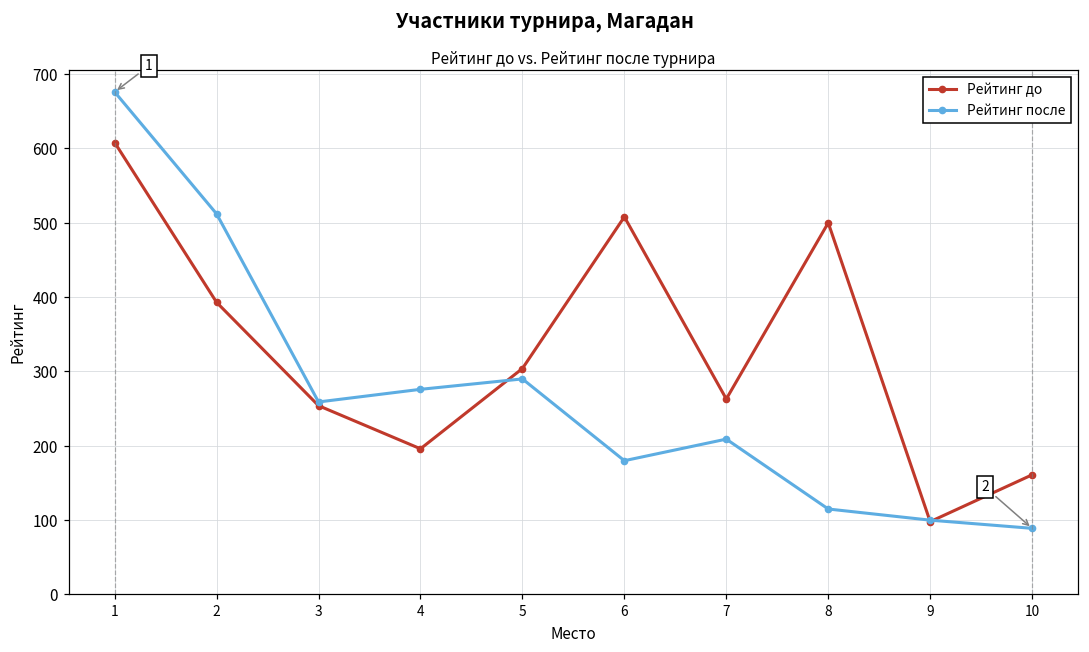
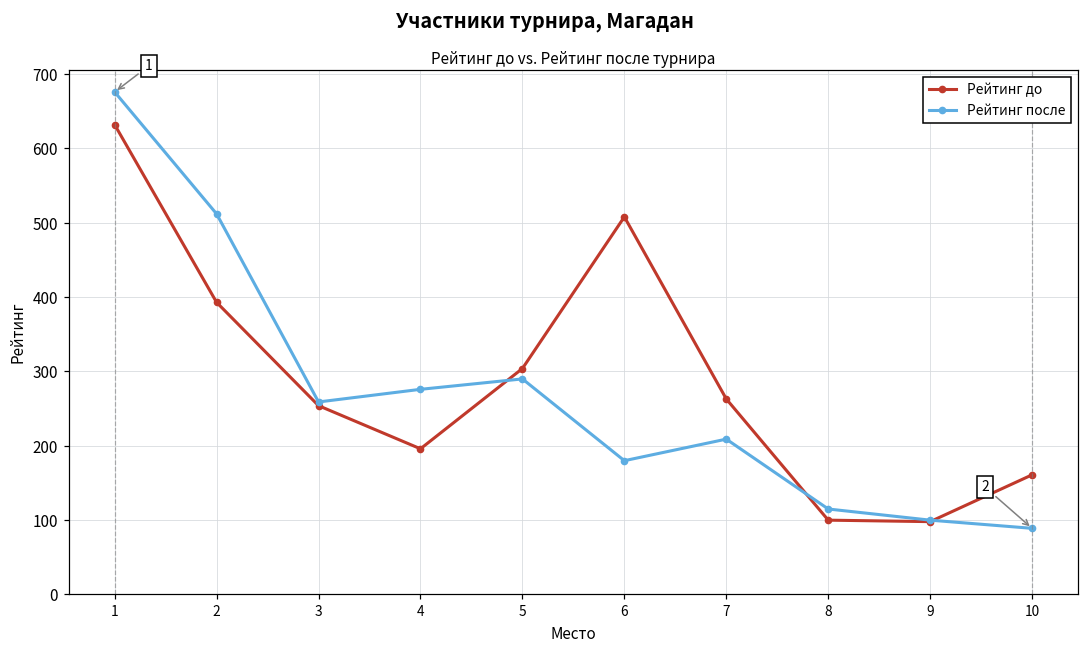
  {
    "Рейтинг до": {
-     "1": 610,
+     "1": 630,
      "2": 390,
      "3": 250,
      "4": 200,
      "5": 300,
      "6": 510,
      "7": 260,
-     "8": 500,
+     "8": 100,
      "10": 160
    },
    "Рейтинг после": {
      "2": 510,
      "3": 260,
      "4": 280,
      "5": 290,
      "6": 180,
      "7": 210,
      "8": 120
    }
  }
